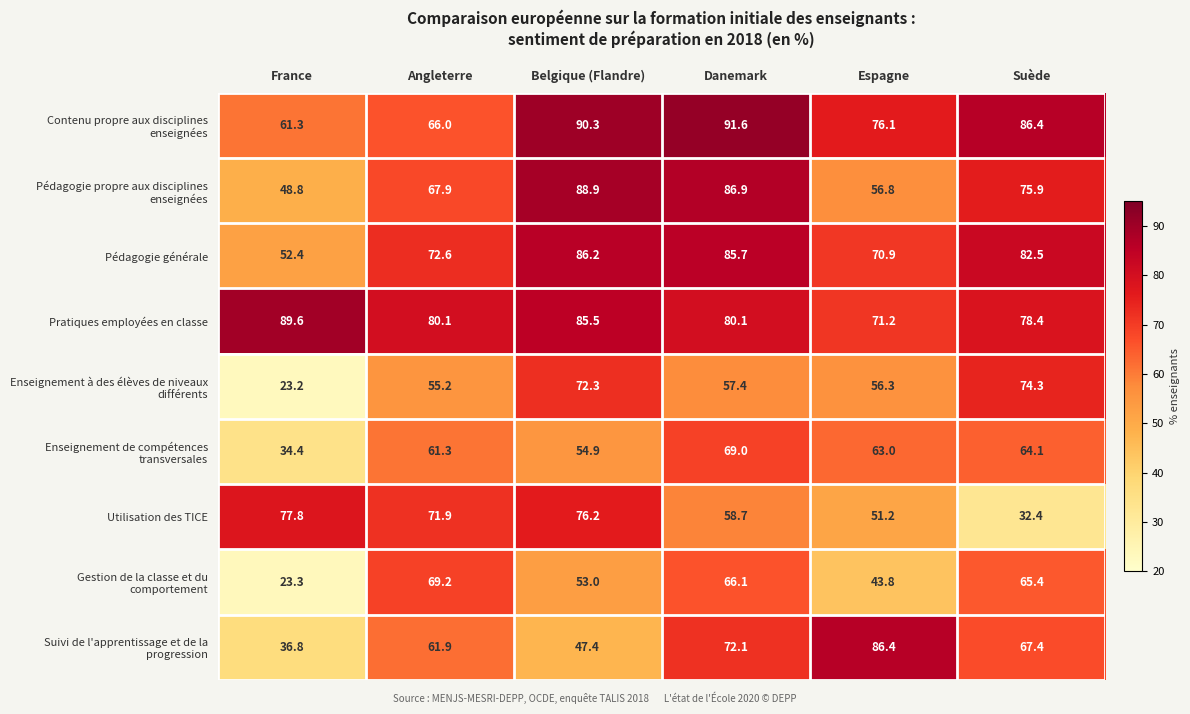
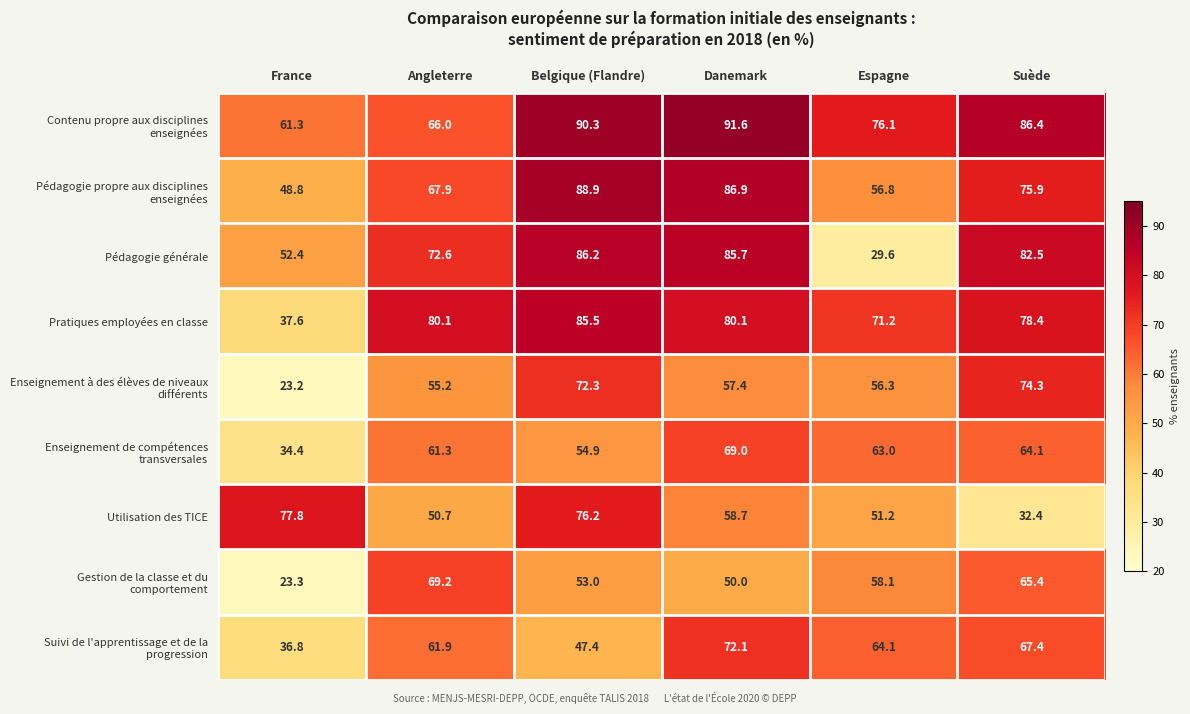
  {
    "Contenu propre aux disciplines enseignées": {
      "France": 61.3,
      "Angleterre": 66.0,
      "Belgique (Flandre)": 90.3,
      "Danemark": 91.6,
      "Espagne": 76.1,
      "Suède": 86.4
    },
    "Pédagogie propre aux disciplines enseignées": {
      "France": 48.8,
      "Angleterre": 67.9,
      "Belgique (Flandre)": 88.9,
      "Danemark": 86.9,
      "Espagne": 56.8,
      "Suède": 75.9
    },
    "Pédagogie générale": {
      "France": 52.4,
      "Angleterre": 72.6,
      "Belgique (Flandre)": 86.2,
      "Danemark": 85.7,
-     "Espagne": 70.9,
+     "Espagne": 29.6,
      "Suède": 82.5
    },
    "Pratiques employées en classe": {
-     "France": 89.6,
+     "France": 37.6,
      "Angleterre": 80.1,
      "Belgique (Flandre)": 85.5,
      "Danemark": 80.1,
      "Espagne": 71.2,
      "Suède": 78.4
    },
    "Enseignement à des élèves de niveaux différents": {
      "France": 23.2,
      "Angleterre": 55.2,
      "Belgique (Flandre)": 72.3,
      "Danemark": 57.4,
      "Espagne": 56.3,
      "Suède": 74.3
    },
    "Enseignement de compétences transversales": {
      "France": 34.4,
      "Angleterre": 61.3,
      "Belgique (Flandre)": 54.9,
      "Danemark": 69.0,
      "Espagne": 63.0,
      "Suède": 64.1
    },
    "Utilisation des TICE": {
      "France": 77.8,
-     "Angleterre": 71.9,
+     "Angleterre": 50.7,
      "Belgique (Flandre)": 76.2,
      "Danemark": 58.7,
      "Espagne": 51.2,
      "Suède": 32.4
    },
    "Gestion de la classe et du comportement": {
      "France": 23.3,
      "Angleterre": 69.2,
      "Belgique (Flandre)": 53.0,
-     "Danemark": 66.1,
-     "Espagne": 43.8,
+     "Danemark": 50.0,
+     "Espagne": 58.1,
      "Suède": 65.4
    },
    "Suivi de l'apprentissage et de la progression": {
      "France": 36.8,
      "Angleterre": 61.9,
      "Belgique (Flandre)": 47.4,
      "Danemark": 72.1,
-     "Espagne": 86.4,
+     "Espagne": 64.1,
      "Suède": 67.4
    }
  }
